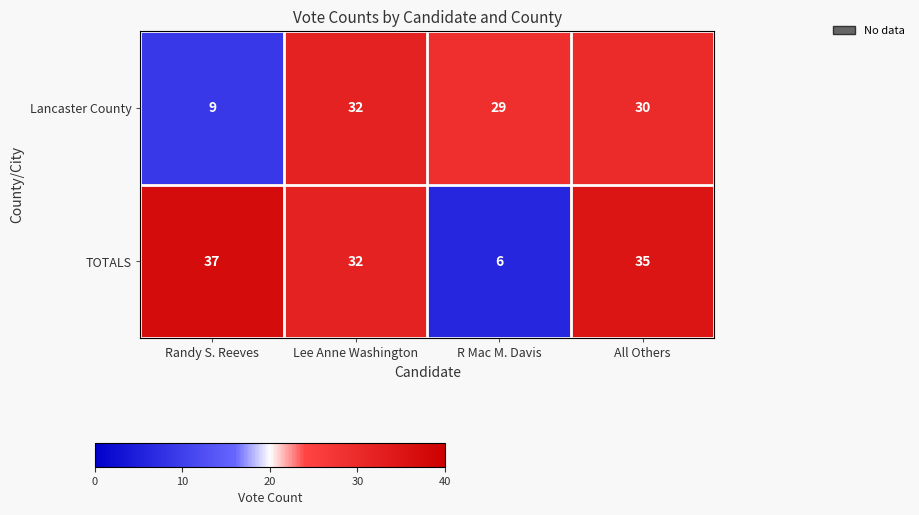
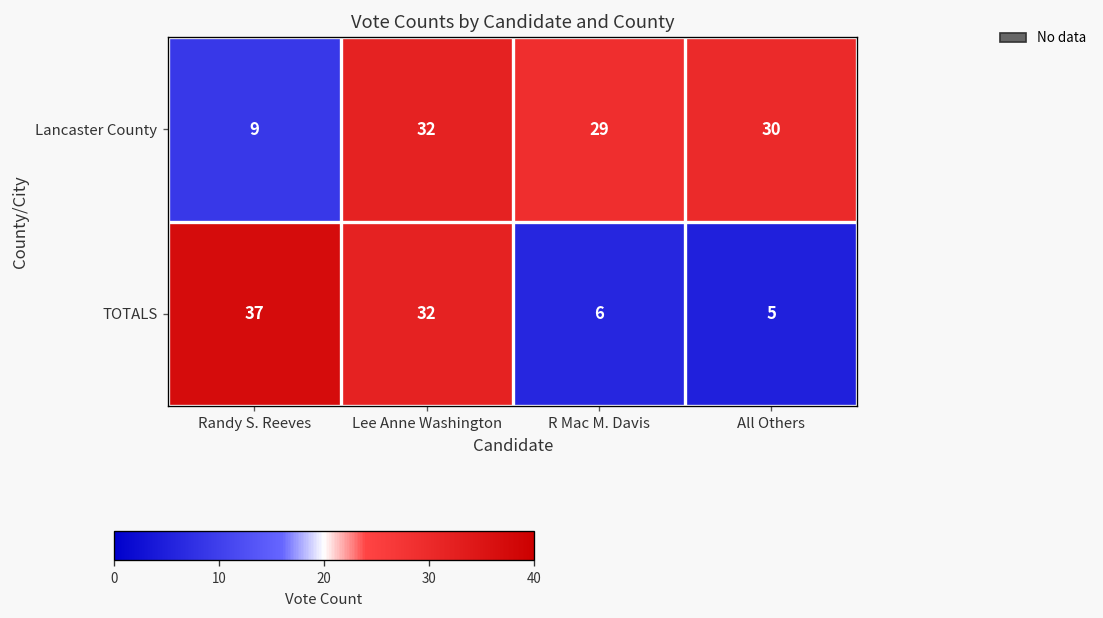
  {
    "Lancaster County": {
      "Randy S. Reeves": 9,
      "Lee Anne Washington": 32,
      "R Mac M. Davis": 29,
      "All Others": 30
    },
    "TOTALS": {
      "Randy S. Reeves": 37,
      "Lee Anne Washington": 32,
      "R Mac M. Davis": 6,
-     "All Others": 35
+     "All Others": 5
    }
  }
